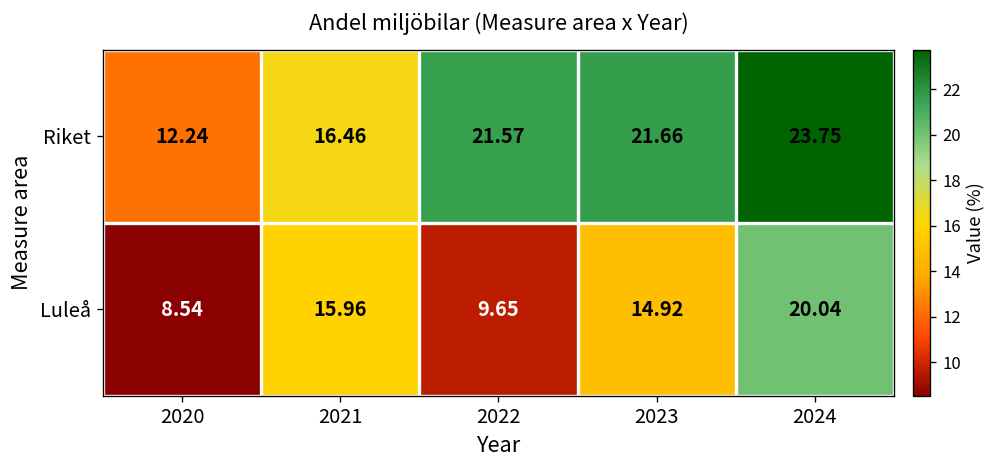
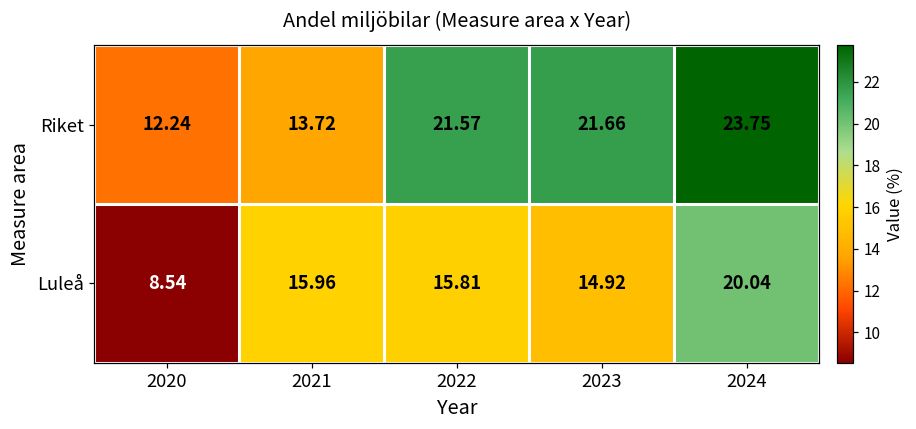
  {
    "Riket": {
      "2020": 12.24,
-     "2021": 16.46,
+     "2021": 13.72,
      "2022": 21.57,
      "2023": 21.66,
      "2024": 23.75
    },
    "Luleå": {
      "2020": 8.54,
      "2021": 15.96,
-     "2022": 9.65,
+     "2022": 15.81,
      "2023": 14.92,
      "2024": 20.04
    }
  }
